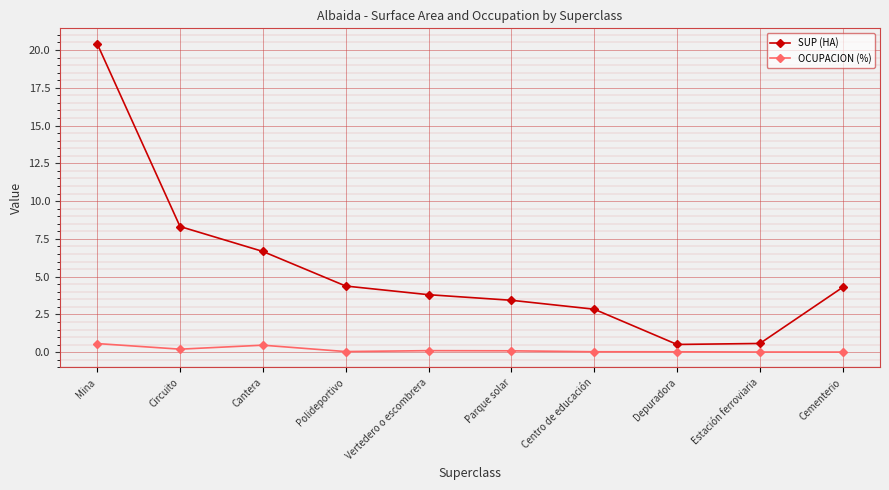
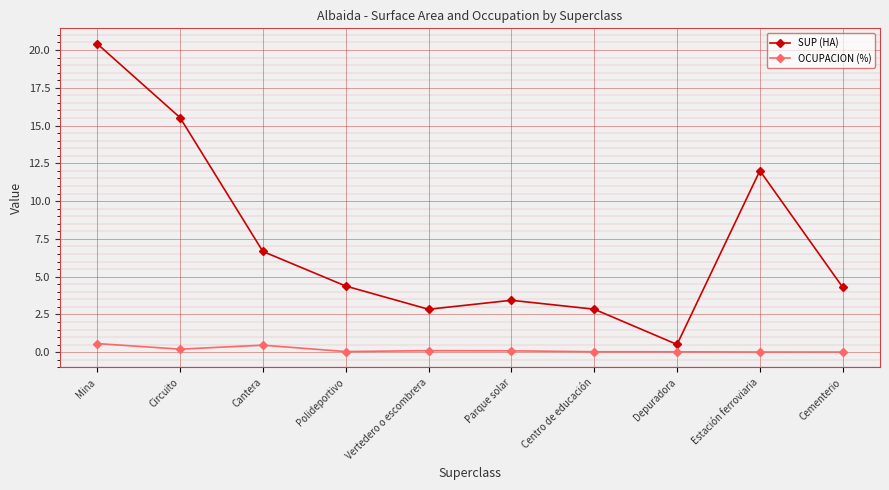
  {
    "SUP (HA)": {
      "Mina": 20.4,
-     "Circuito": 8.3,
+     "Circuito": 15.5,
      "Cantera": 6.7,
      "Polideportivo": 4.4,
-     "Vertedero o escombrera": 3.8,
+     "Vertedero o escombrera": 2.8,
      "Parque solar": 3.4,
      "Centro de educación": 2.9,
      "Depuradora": 0.5,
-     "Estación ferroviaria": 0.6,
+     "Estación ferroviaria": 12.0,
      "Cementerio": 4.3
    },
    "OCUPACION (%)": {
      "Mina": 0.6,
      "Circuito": 0.2,
      "Cantera": 0.5,
      "Polideportivo": 0.0,
      "Vertedero o escombrera": 0.1,
      "Parque solar": 0.1,
      "Centro de educación": 0.0,
      "Depuradora": 0.0,
      "Estación ferroviaria": 0.0,
      "Cementerio": 0.0
    }
  }
